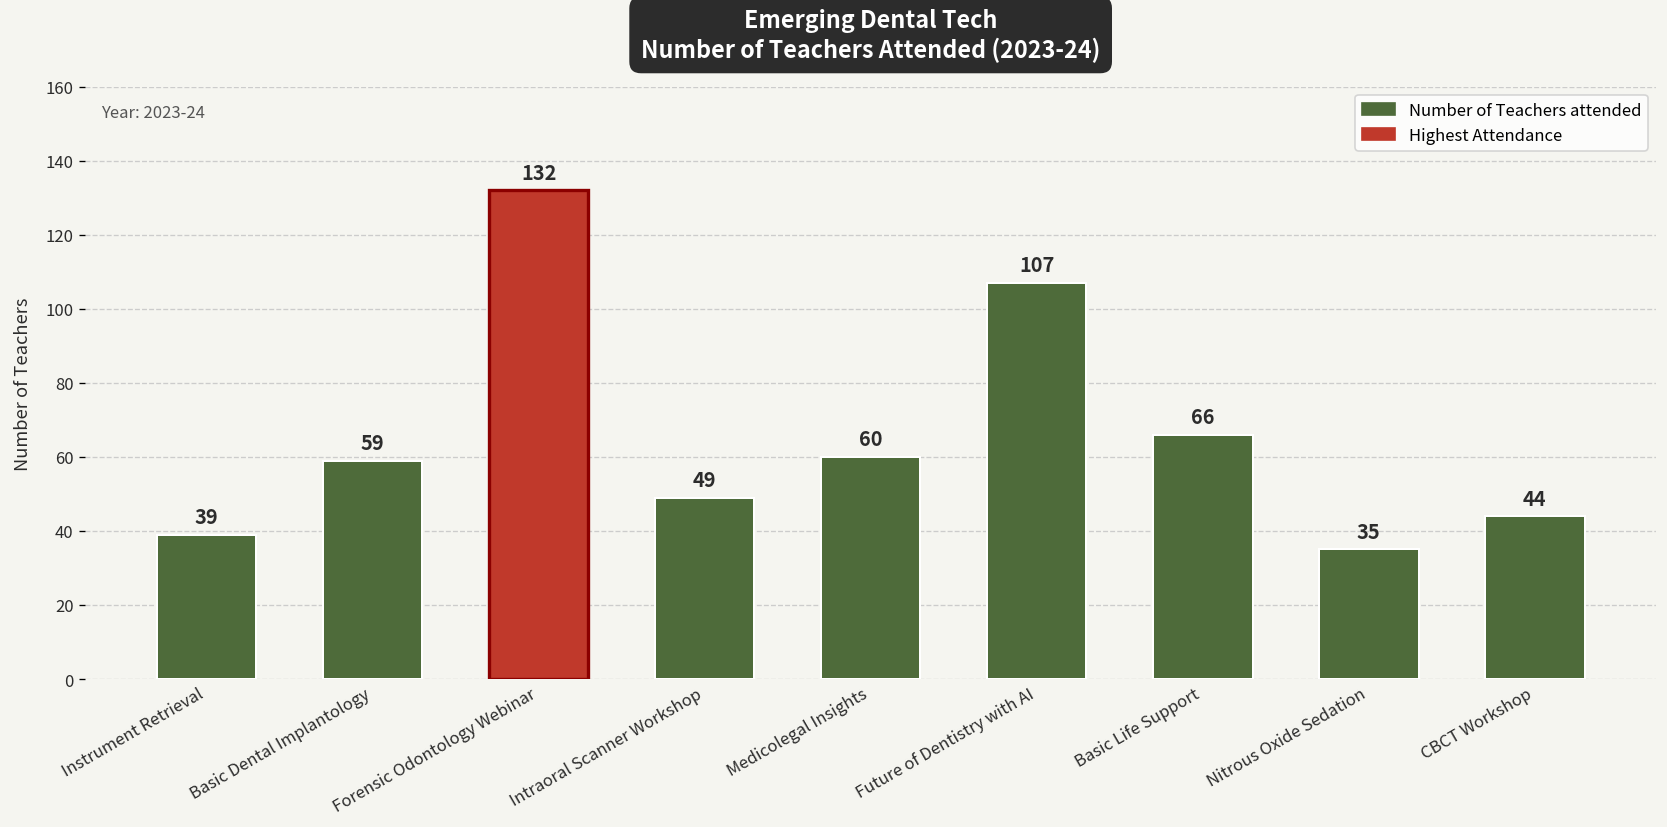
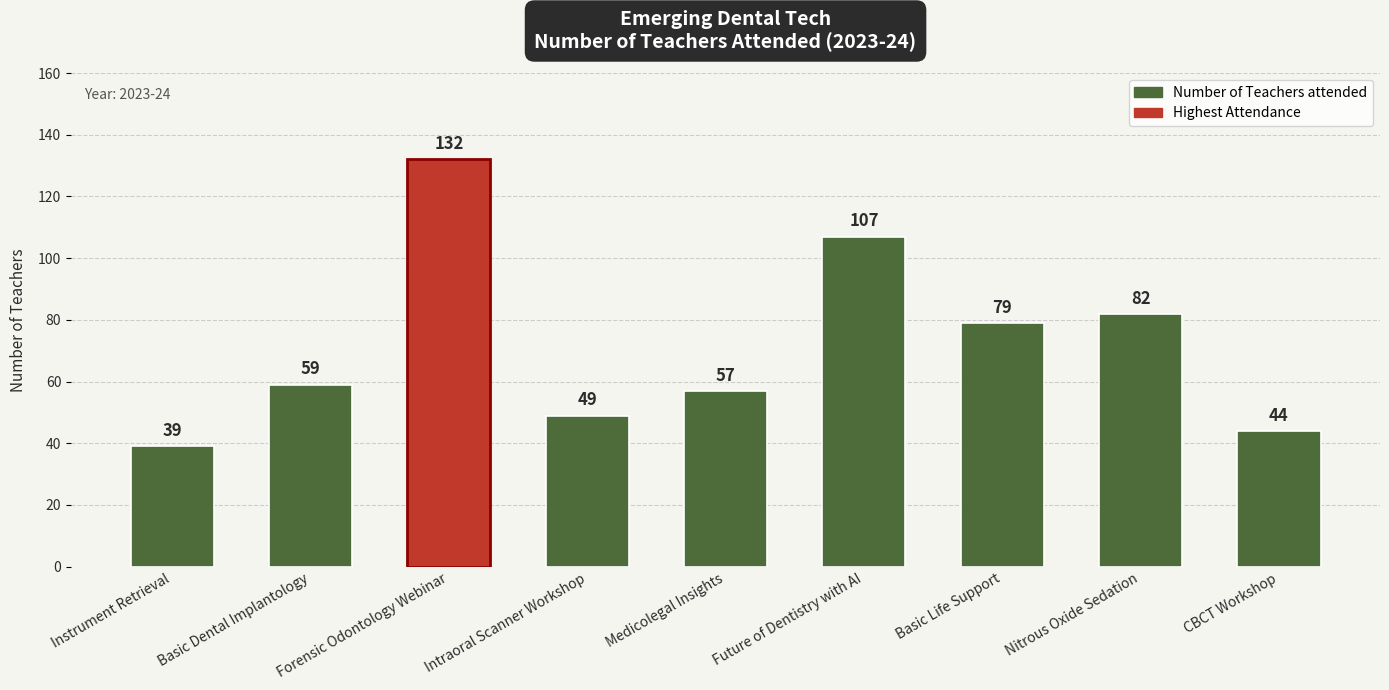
  {
    "Instrument Retrieval": 39,
    "Basic Dental Implantology": 59,
    "Forensic Odontology Webinar": 132,
    "Intraoral Scanner Workshop": 49,
-   "Medicolegal Insights": 60,
+   "Medicolegal Insights": 57,
    "Future of Dentistry with AI": 107,
-   "Basic Life Support": 66,
-   "Nitrous Oxide Sedation": 35,
+   "Basic Life Support": 79,
+   "Nitrous Oxide Sedation": 82,
    "CBCT Workshop": 44
  }
